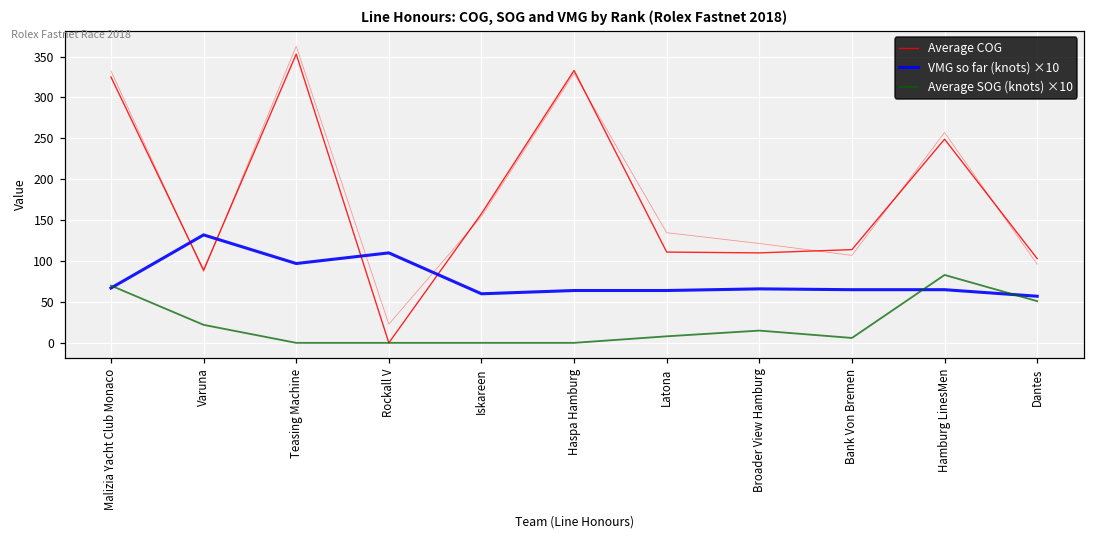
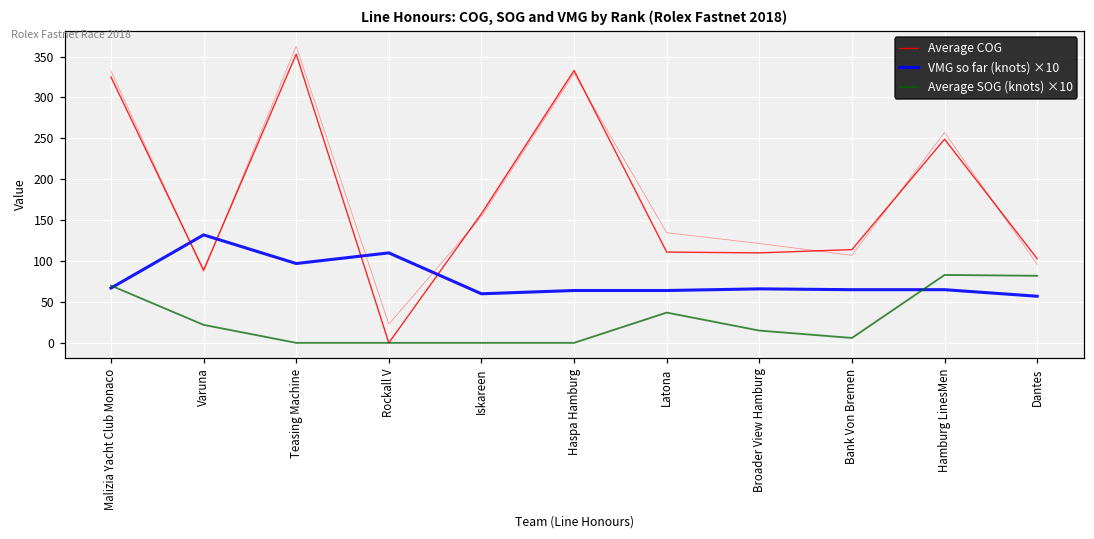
  {
    "VMG so far (knots) ×10": {
      "Varuna": 130,
      "Teasing Machine": 100,
      "Rockall V": 110,
      "Iskareen": 60,
      "Haspa Hamburg": 60,
      "Latona": 60,
      "Broader View Hamburg": 70,
      "Bank Von Bremen": 70,
      "Hamburg LinesMen": 70,
      "Dantes": 60
    },
    "Average SOG (knots) ×10": {
      "Varuna": 20,
      "Teasing Machine": 0,
      "Iskareen": 0,
      "Haspa Hamburg": 0,
-     "Latona": 10,
+     "Latona": 40,
      "Broader View Hamburg": 20,
      "Bank Von Bremen": 10,
      "Hamburg LinesMen": 80,
-     "Dantes": 50
+     "Dantes": 80
    }
  }
